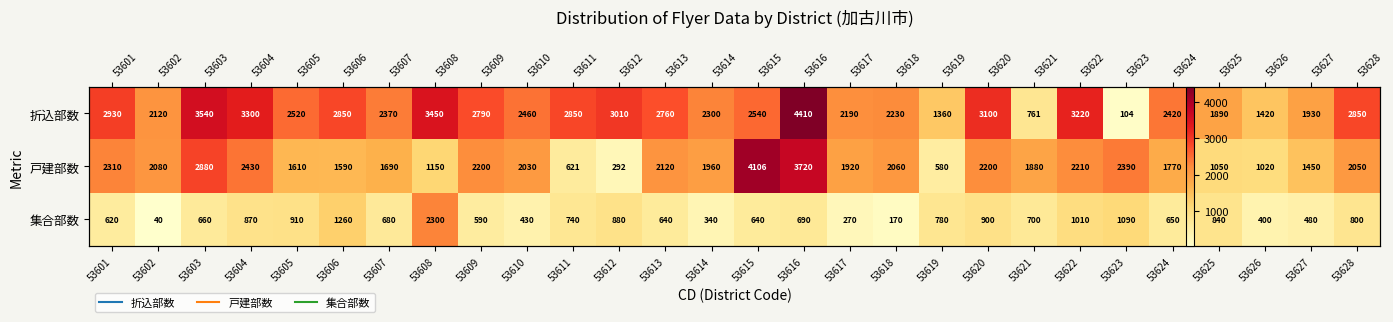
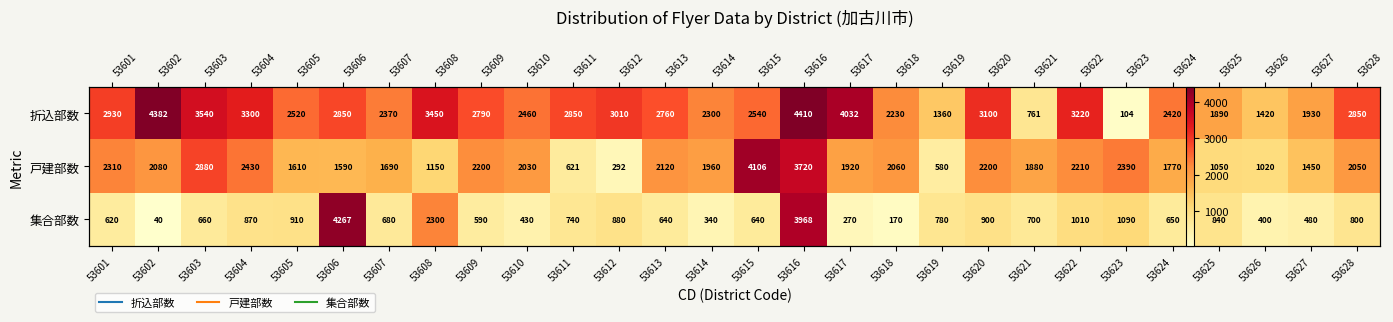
  {
    "折込部数": {
      "53601": 2930,
-     "53602": 2120,
+     "53602": 4382,
      "53603": 3540,
      "53604": 3300,
      "53605": 2520,
      "53606": 2850,
      "53607": 2370,
      "53608": 3450,
      "53609": 2790,
      "53610": 2460,
      "53611": 2850,
      "53612": 3010,
      "53613": 2760,
      "53614": 2300,
      "53615": 2540,
      "53616": 4410,
-     "53617": 2190,
+     "53617": 4032,
      "53618": 2230,
      "53619": 1360,
      "53620": 3100,
      "53621": 761,
      "53622": 3220,
      "53623": 104,
      "53624": 2420,
      "53625": 1890,
      "53626": 1420,
      "53627": 1930,
      "53628": 2850
    },
    "戸建部数": {
      "53601": 2310,
      "53602": 2080,
      "53603": 2880,
      "53604": 2430,
      "53605": 1610,
      "53606": 1590,
      "53607": 1690,
      "53608": 1150,
      "53609": 2200,
      "53610": 2030,
      "53611": 621,
      "53612": 292,
      "53613": 2120,
      "53614": 1960,
      "53615": 4106,
      "53616": 3720,
      "53617": 1920,
      "53618": 2060,
      "53619": 580,
      "53620": 2200,
      "53621": 1880,
      "53622": 2210,
      "53623": 2390,
      "53624": 1770,
      "53625": 1050,
      "53626": 1020,
      "53627": 1450,
      "53628": 2050
    },
    "集合部数": {
      "53601": 620,
      "53602": 40,
      "53603": 660,
      "53604": 870,
      "53605": 910,
-     "53606": 1260,
+     "53606": 4267,
      "53607": 680,
      "53608": 2300,
      "53609": 590,
      "53610": 430,
      "53611": 740,
      "53612": 880,
      "53613": 640,
      "53614": 340,
      "53615": 640,
-     "53616": 690,
+     "53616": 3968,
      "53617": 270,
      "53618": 170,
      "53619": 780,
      "53620": 900,
      "53621": 700,
      "53622": 1010,
      "53623": 1090,
      "53624": 650,
      "53625": 840,
      "53626": 400,
      "53627": 480,
      "53628": 800
    }
  }
